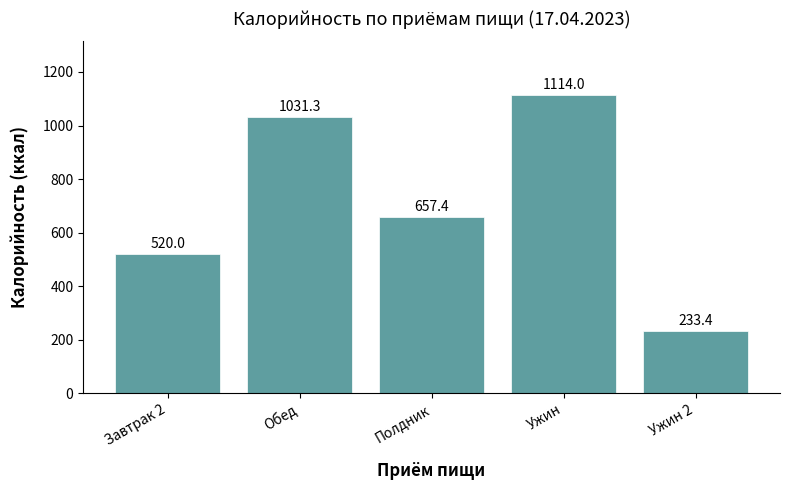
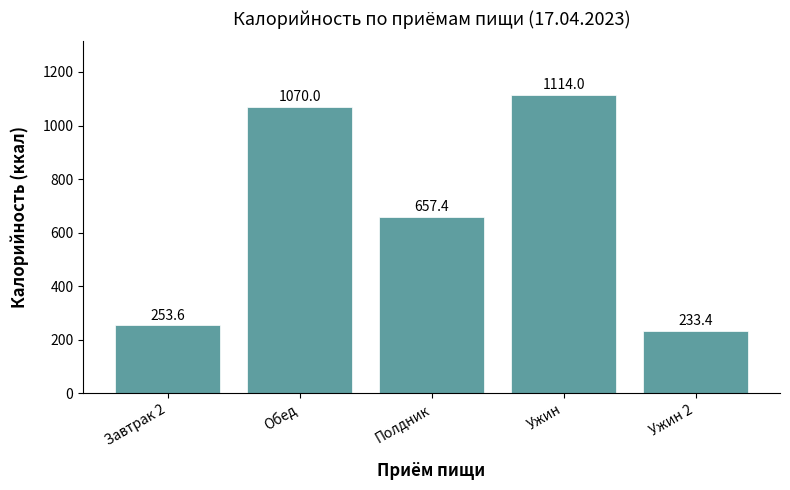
  {
-   "Завтрак 2": 520.0,
-   "Обед": 1031.3,
+   "Завтрак 2": 253.6,
+   "Обед": 1070.0,
    "Полдник": 657.4,
    "Ужин": 1114.0,
    "Ужин 2": 233.4
  }
